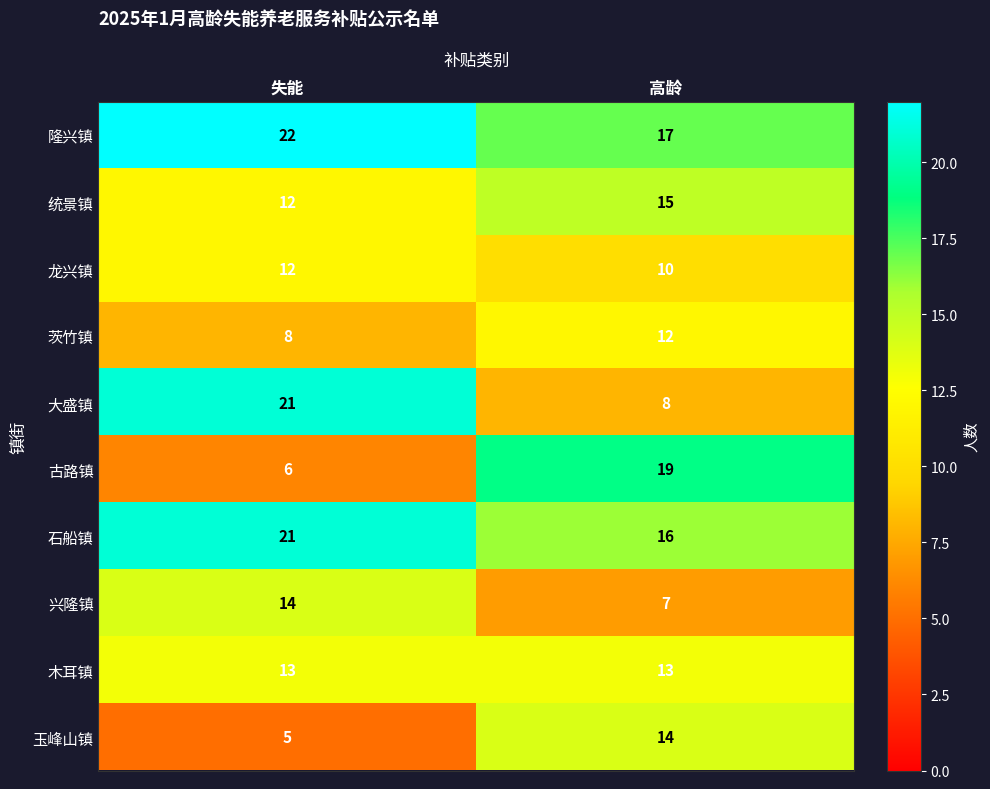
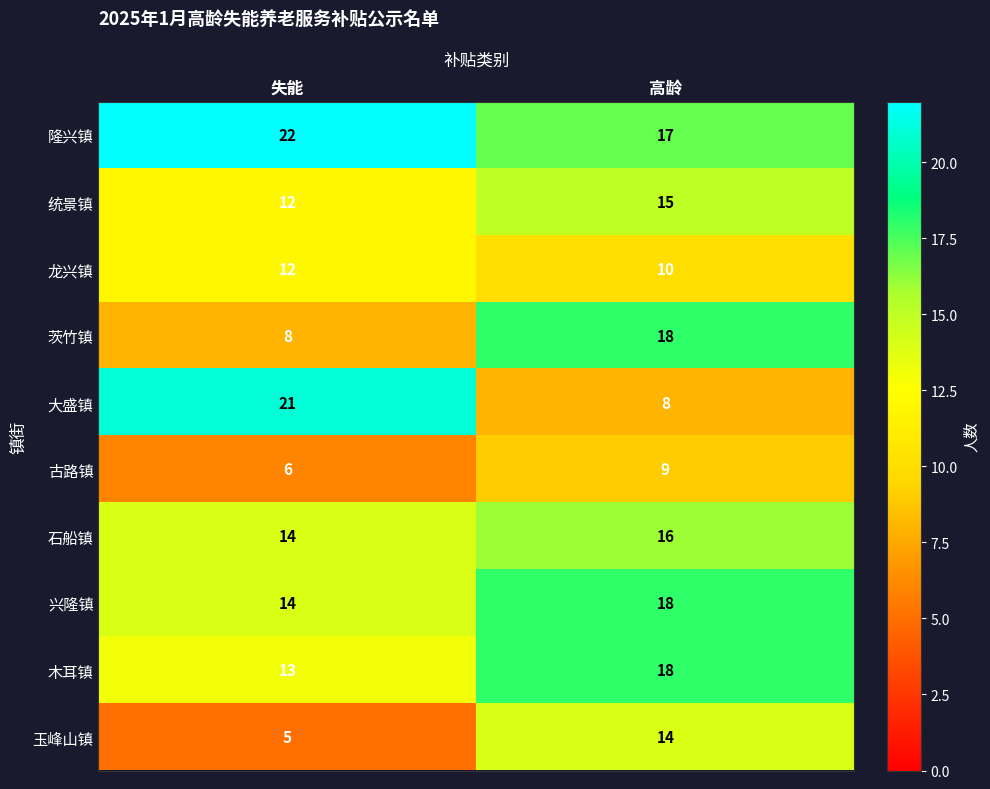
  {
    "隆兴镇": {
      "失能": 22,
      "高龄": 17
    },
    "统景镇": {
      "失能": 12,
      "高龄": 15
    },
    "龙兴镇": {
      "失能": 12,
      "高龄": 10
    },
    "茨竹镇": {
      "失能": 8,
-     "高龄": 12
+     "高龄": 18
    },
    "大盛镇": {
      "失能": 21,
      "高龄": 8
    },
    "古路镇": {
      "失能": 6,
-     "高龄": 19
+     "高龄": 9
    },
    "石船镇": {
-     "失能": 21,
+     "失能": 14,
      "高龄": 16
    },
    "兴隆镇": {
      "失能": 14,
-     "高龄": 7
+     "高龄": 18
    },
    "木耳镇": {
      "失能": 13,
-     "高龄": 13
+     "高龄": 18
    },
    "玉峰山镇": {
      "失能": 5,
      "高龄": 14
    }
  }
